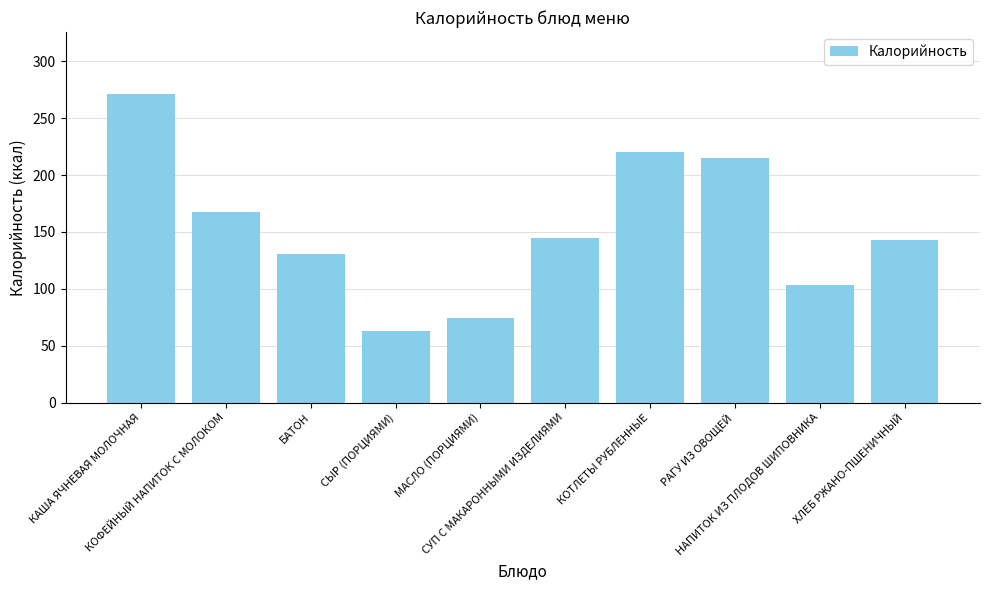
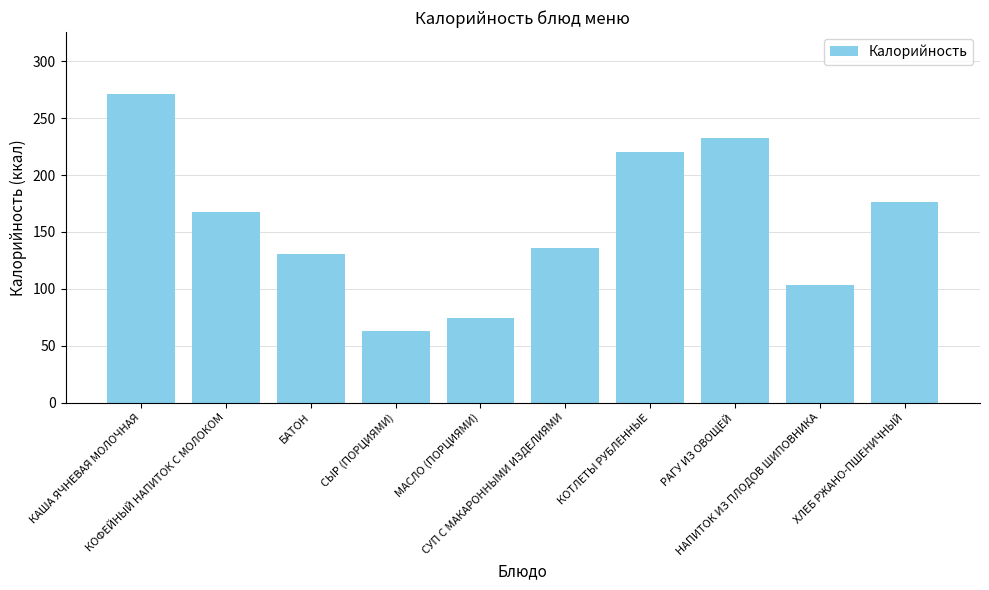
  {
    "КАША ЯЧНЕВАЯ МОЛОЧНАЯ": 271,
    "КОФЕЙНЫЙ НАПИТОК С МОЛОКОМ": 168,
    "БАТОН": 131,
    "СЫР (ПОРЦИЯМИ)": 63,
    "МАСЛО (ПОРЦИЯМИ)": 75,
-   "СУП С МАКАРОННЫМИ ИЗДЕЛИЯМИ": 144,
+   "СУП С МАКАРОННЫМИ ИЗДЕЛИЯМИ": 136,
    "КОТЛЕТЫ РУБЛЕННЫЕ": 220,
-   "РАГУ ИЗ ОВОЩЕЙ": 215,
+   "РАГУ ИЗ ОВОЩЕЙ": 233,
    "НАПИТОК ИЗ ПЛОДОВ ШИПОВНИКА": 103,
-   "ХЛЕБ РЖАНО-ПШЕНИЧНЫЙ": 143
+   "ХЛЕБ РЖАНО-ПШЕНИЧНЫЙ": 176
  }
